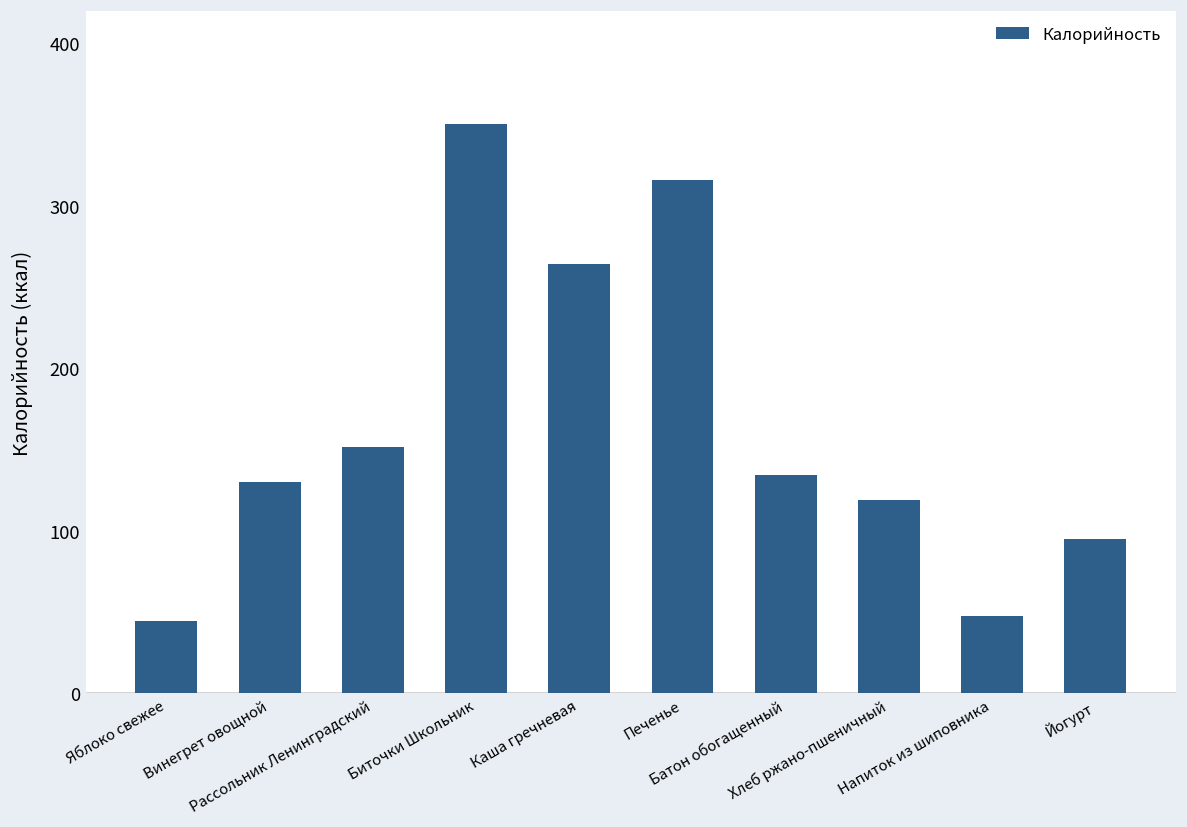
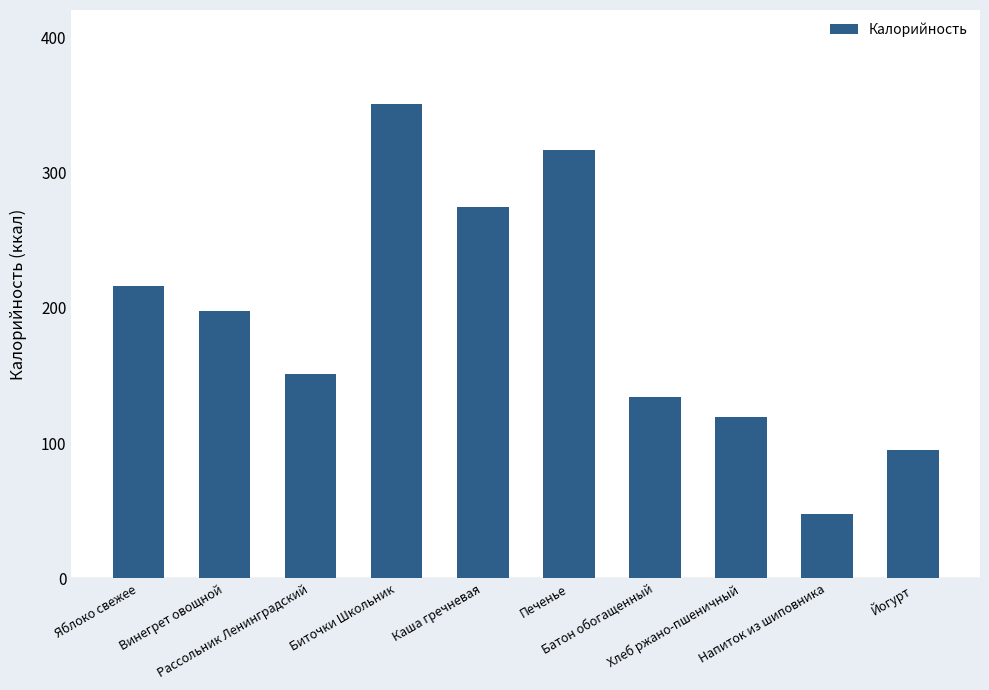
  {
-   "Яблоко свежее": 44,
-   "Винегрет овощной": 130,
+   "Яблоко свежее": 216,
+   "Винегрет овощной": 198,
    "Рассольник Ленинградский": 151,
    "Биточки Школьник": 350,
-   "Каша гречневая": 264,
+   "Каша гречневая": 275,
    "Печенье": 316,
    "Батон обогащенный": 134,
    "Хлеб ржано-пшеничный": 119,
    "Напиток из шиповника": 48,
    "Йогурт": 95
  }
